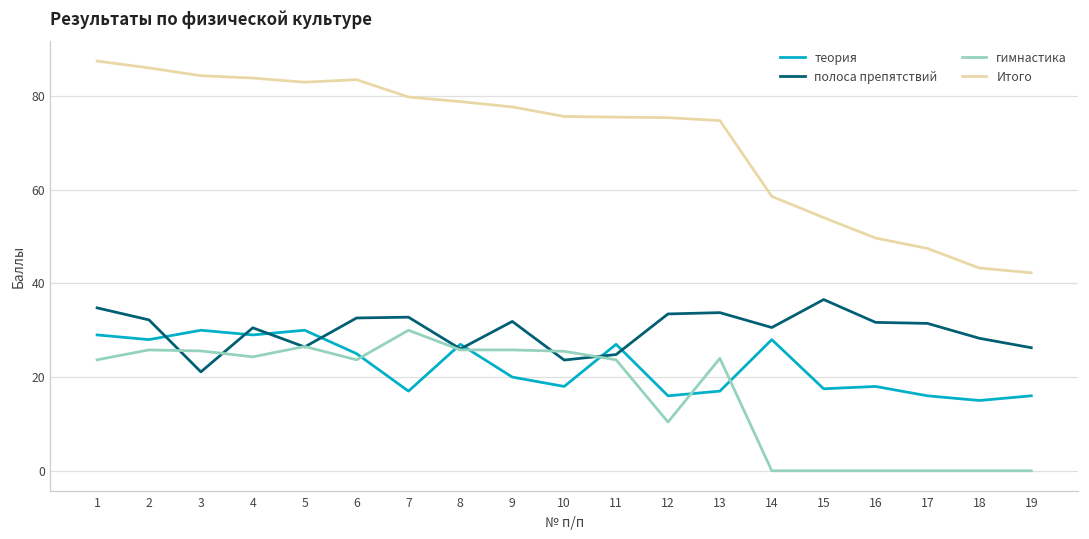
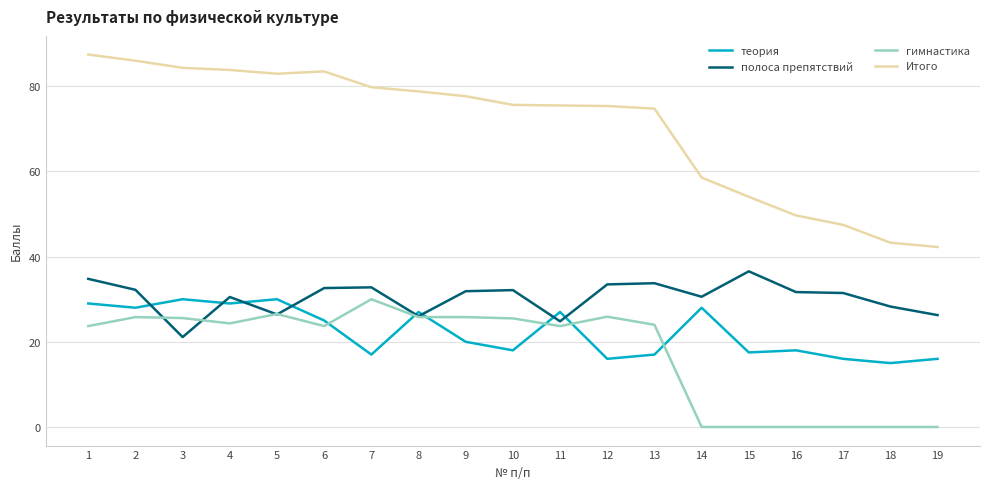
  {
    "теория": {
      "1": 29,
      "2": 28,
      "3": 30,
      "4": 29,
      "5": 30,
      "6": 25,
      "7": 17,
      "8": 27,
      "9": 20,
      "10": 18,
      "11": 27,
      "12": 16,
      "13": 17,
      "14": 28,
      "15": 18,
      "16": 18,
      "17": 16,
      "18": 15,
      "19": 16
    },
    "полоса препятствий": {
      "1": 35,
      "2": 32,
      "3": 21,
      "4": 31,
      "6": 33,
      "7": 33,
      "9": 32,
-     "10": 24,
+     "10": 32,
      "11": 25,
      "12": 33,
      "13": 34,
      "14": 31,
      "15": 37,
      "16": 32,
      "17": 31,
      "18": 28,
      "19": 26
    },
    "гимнастика": {
      "1": 24,
      "2": 26,
      "3": 26,
      "4": 24,
      "6": 24,
      "7": 30,
      "9": 26,
      "10": 26,
      "11": 24,
-     "12": 10,
+     "12": 26,
      "13": 24,
      "14": 0,
      "15": 0,
      "16": 0,
      "17": 0,
      "18": 0,
      "19": 0
    },
    "Итого": {
      "1": 87,
      "2": 86,
      "3": 84,
      "4": 84,
      "5": 83,
      "6": 84,
      "7": 80,
      "8": 79,
      "9": 78,
      "10": 76,
      "11": 76,
      "12": 75,
      "13": 75,
      "14": 59,
      "15": 54,
      "16": 50,
      "17": 47,
      "18": 43,
      "19": 42
    }
  }
